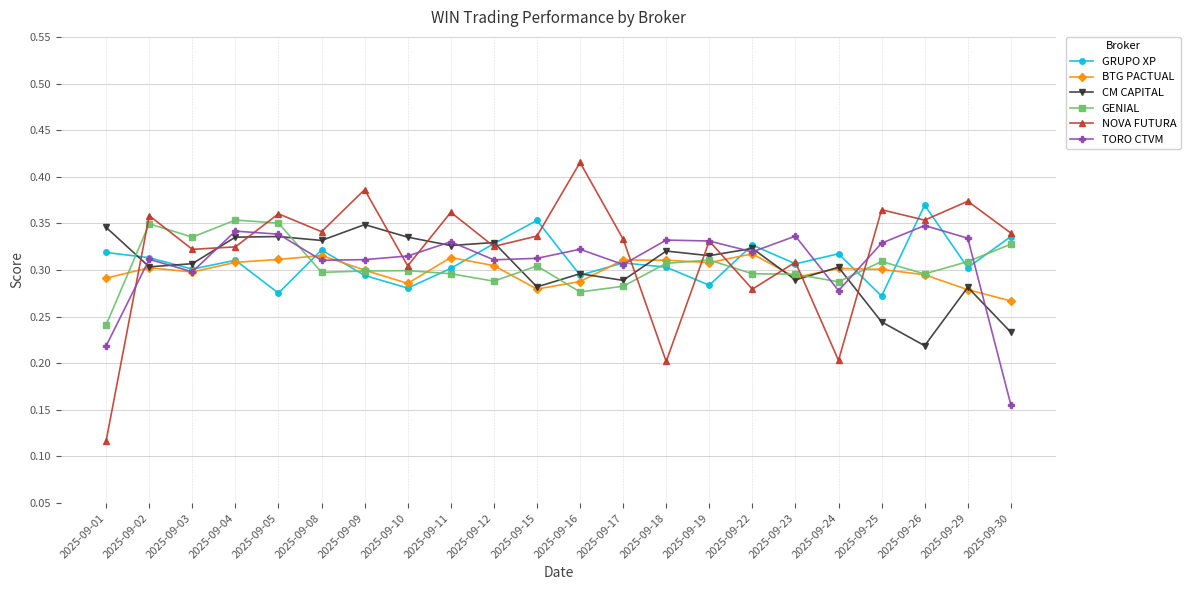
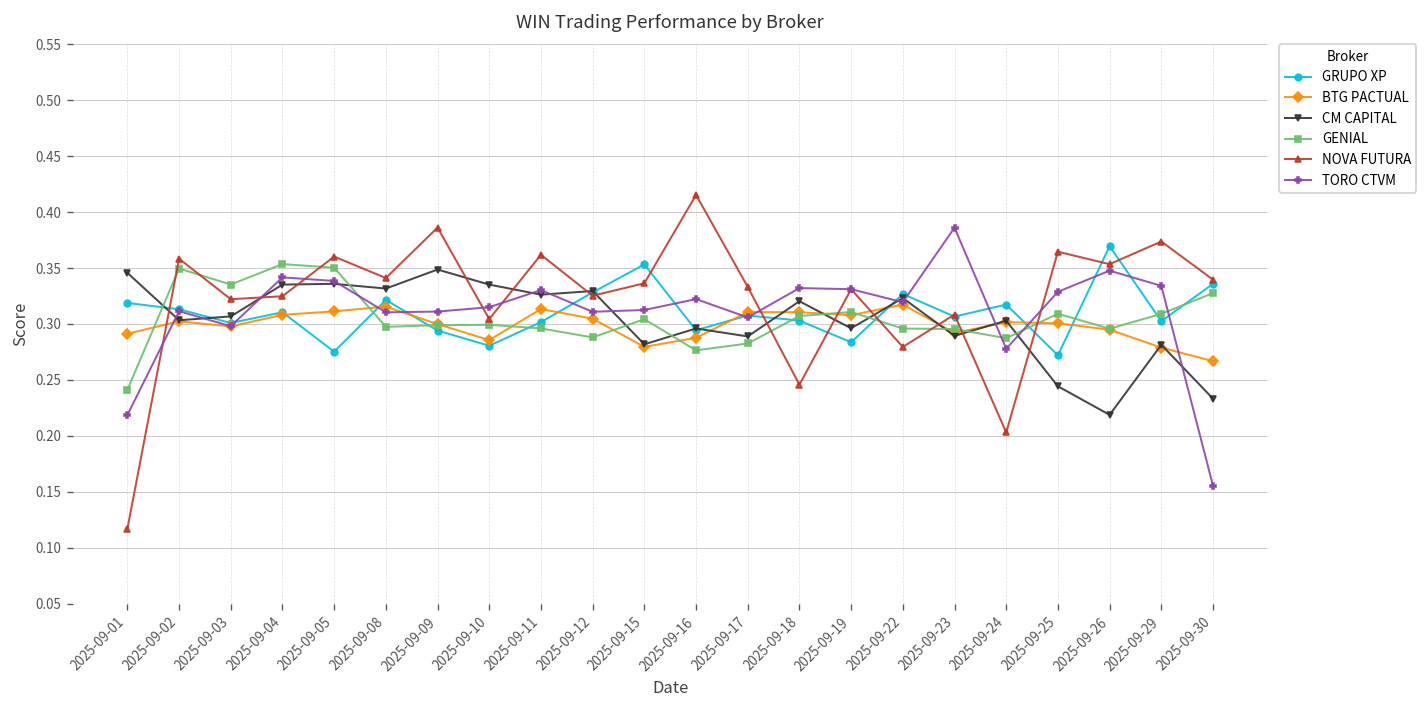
  {
    "GRUPO XP": {
      "2025-09-01": 0.32,
      "2025-09-03": 0.30,
      "2025-09-05": 0.28,
      "2025-09-08": 0.32,
      "2025-09-09": 0.29,
      "2025-09-10": 0.28,
      "2025-09-11": 0.30,
      "2025-09-15": 0.35,
      "2025-09-18": 0.30,
      "2025-09-19": 0.28,
      "2025-09-22": 0.33,
      "2025-09-24": 0.32,
      "2025-09-25": 0.27,
      "2025-09-26": 0.37,
      "2025-09-29": 0.30,
      "2025-09-30": 0.34
    },
    "BTG PACTUAL": {
      "2025-09-01": 0.29,
      "2025-09-05": 0.31,
      "2025-09-08": 0.32,
      "2025-09-10": 0.29,
      "2025-09-11": 0.31,
      "2025-09-12": 0.30,
      "2025-09-16": 0.29,
      "2025-09-17": 0.31,
      "2025-09-18": 0.31,
      "2025-09-19": 0.31,
      "2025-09-25": 0.30,
      "2025-09-30": 0.27
    },
    "CM CAPITAL": {
      "2025-09-01": 0.35,
      "2025-09-03": 0.31,
      "2025-09-04": 0.34,
      "2025-09-08": 0.33,
      "2025-09-09": 0.35,
      "2025-09-10": 0.34,
      "2025-09-11": 0.33,
      "2025-09-17": 0.29,
      "2025-09-18": 0.32,
-     "2025-09-19": 0.32,
+     "2025-09-19": 0.30,
      "2025-09-22": 0.32,
      "2025-09-25": 0.24,
      "2025-09-26": 0.22,
      "2025-09-30": 0.23
    },
    "GENIAL": {
      "2025-09-01": 0.24,
      "2025-09-02": 0.35,
      "2025-09-03": 0.34,
      "2025-09-04": 0.35,
      "2025-09-05": 0.35,
      "2025-09-08": 0.30,
      "2025-09-10": 0.30,
      "2025-09-11": 0.30,
      "2025-09-12": 0.29,
      "2025-09-15": 0.30,
      "2025-09-16": 0.28,
      "2025-09-17": 0.28,
      "2025-09-18": 0.31,
      "2025-09-19": 0.31,
      "2025-09-22": 0.30,
      "2025-09-23": 0.30,
      "2025-09-24": 0.29,
      "2025-09-25": 0.31,
      "2025-09-29": 0.31,
      "2025-09-30": 0.33
    },
    "NOVA FUTURA": {
      "2025-09-01": 0.12,
      "2025-09-02": 0.36,
      "2025-09-03": 0.32,
      "2025-09-04": 0.32,
      "2025-09-05": 0.36,
      "2025-09-08": 0.34,
      "2025-09-09": 0.39,
      "2025-09-10": 0.30,
      "2025-09-11": 0.36,
      "2025-09-12": 0.33,
      "2025-09-15": 0.34,
      "2025-09-16": 0.42,
      "2025-09-17": 0.33,
-     "2025-09-18": 0.20,
+     "2025-09-18": 0.25,
      "2025-09-22": 0.28,
      "2025-09-24": 0.20,
      "2025-09-25": 0.36,
      "2025-09-26": 0.35,
      "2025-09-29": 0.37,
      "2025-09-30": 0.34
    },
    "TORO CTVM": {
      "2025-09-01": 0.22,
      "2025-09-04": 0.34,
      "2025-09-08": 0.31,
      "2025-09-09": 0.31,
      "2025-09-10": 0.31,
      "2025-09-11": 0.33,
      "2025-09-12": 0.31,
      "2025-09-15": 0.31,
      "2025-09-16": 0.32,
      "2025-09-18": 0.33,
-     "2025-09-23": 0.34,
+     "2025-09-23": 0.39,
      "2025-09-24": 0.28,
      "2025-09-25": 0.33,
      "2025-09-26": 0.35,
      "2025-09-29": 0.33,
      "2025-09-30": 0.16
    }
  }
